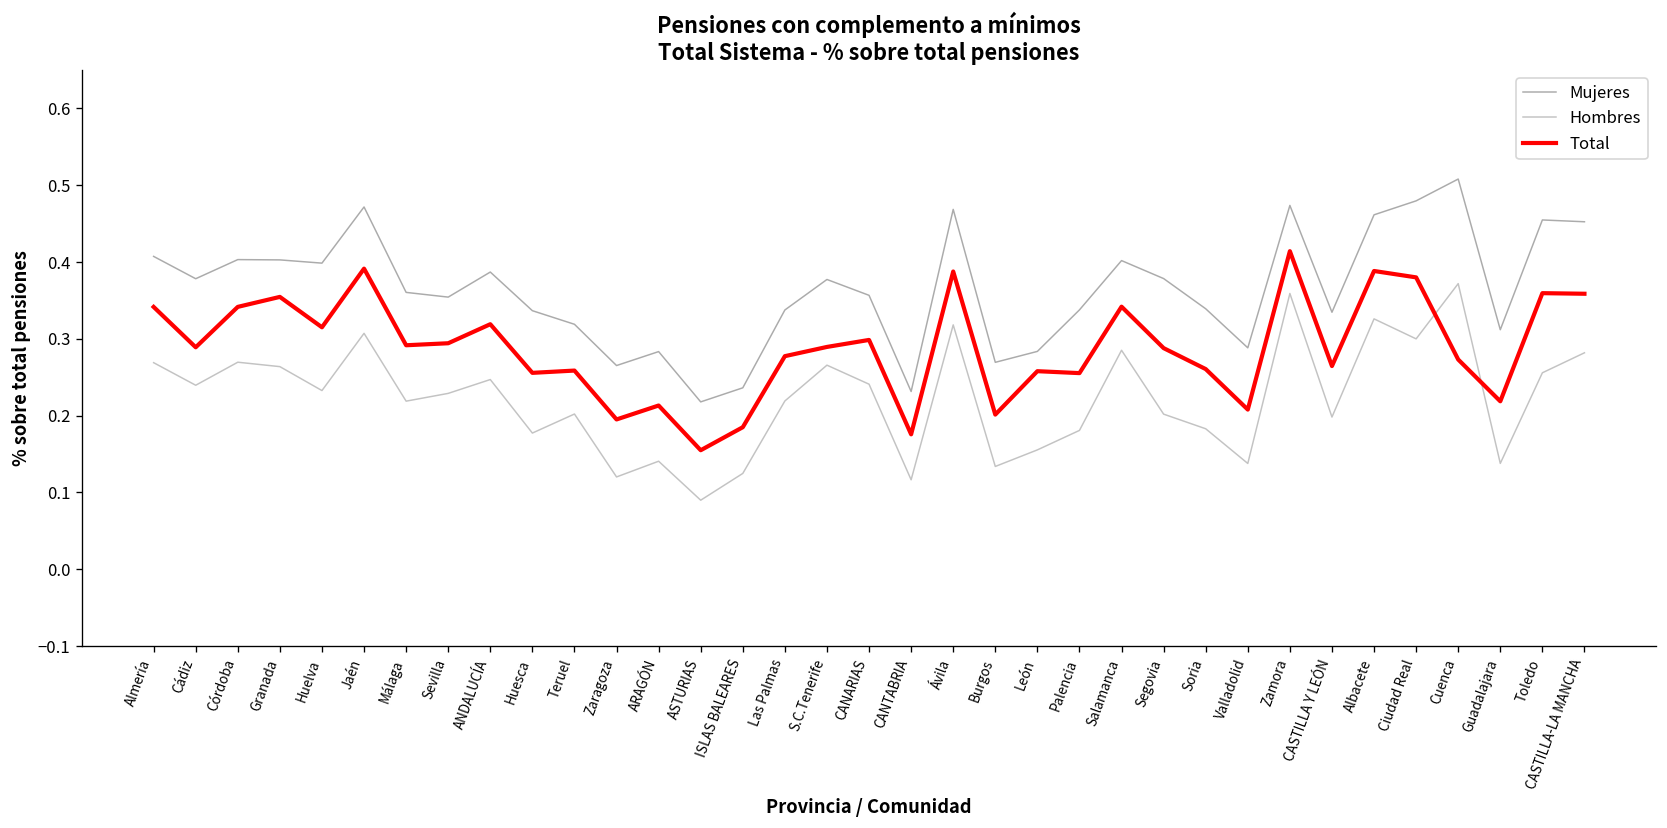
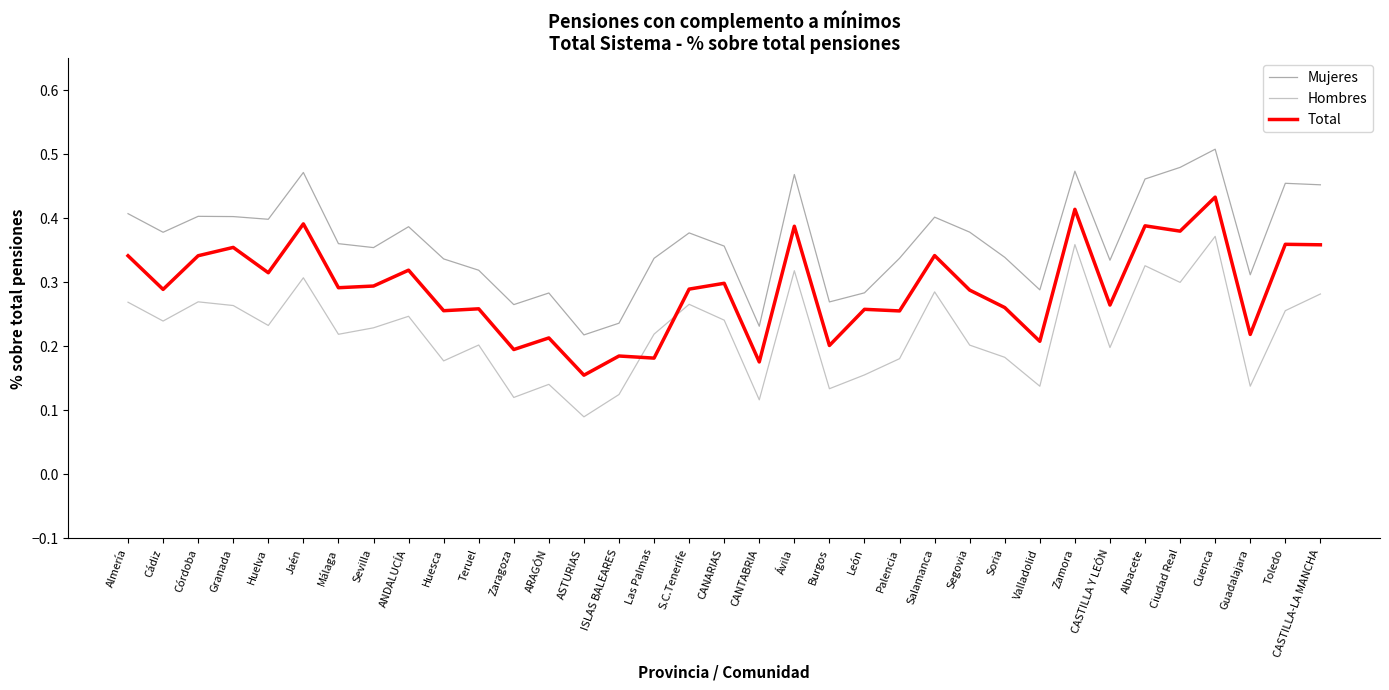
  {
    "Total": {
      "Almería": 0.34,
      "Cádiz": 0.29,
      "Córdoba": 0.34,
      "Granada": 0.35,
      "Huelva": 0.32,
      "Jaén": 0.39,
      "Málaga": 0.29,
      "Sevilla": 0.29,
      "ANDALUCÍA": 0.32,
      "Huesca": 0.26,
      "Teruel": 0.26,
      "Zaragoza": 0.20,
      "ARAGÓN": 0.21,
      "ASTURIAS": 0.15,
      "ISLAS BALEARES": 0.18,
-     "Las Palmas": 0.28,
+     "Las Palmas": 0.18,
      "S.C.Tenerife": 0.29,
      "CANARIAS": 0.30,
      "CANTABRIA": 0.18,
      "Ávila": 0.39,
      "Burgos": 0.20,
      "León": 0.26,
      "Palencia": 0.26,
      "Salamanca": 0.34,
      "Segovia": 0.29,
      "Soria": 0.26,
      "Valladolid": 0.21,
      "Zamora": 0.41,
      "CASTILLA Y LEÓN": 0.26,
      "Albacete": 0.39,
      "Ciudad Real": 0.38,
-     "Cuenca": 0.27,
+     "Cuenca": 0.43,
      "Guadalajara": 0.22,
      "Toledo": 0.36,
      "CASTILLA-LA MANCHA": 0.36
    }
  }
